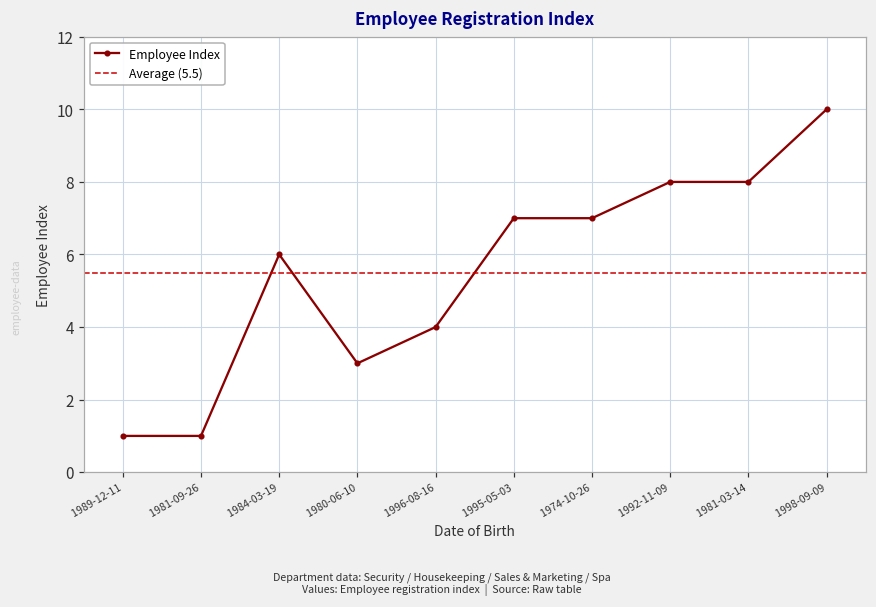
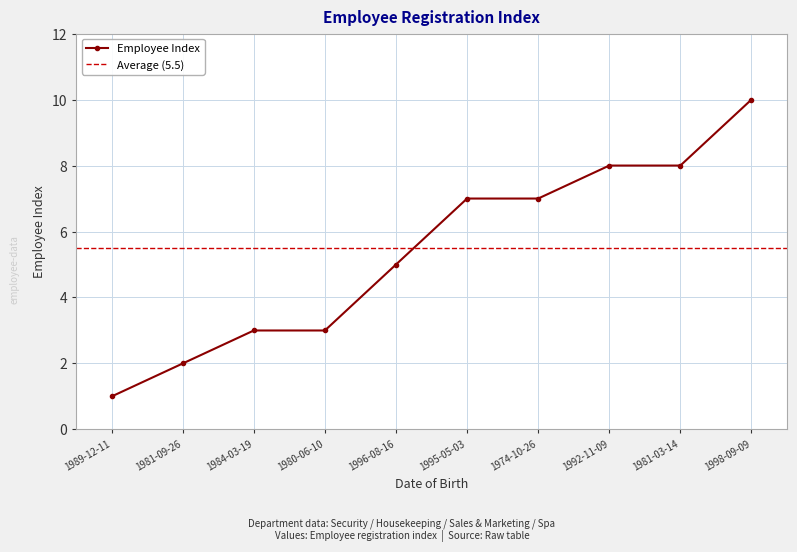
  {
    "1989-12-11": 1,
-   "1981-09-26": 1,
-   "1984-03-19": 6,
+   "1981-09-26": 2,
+   "1984-03-19": 3,
    "1980-06-10": 3,
-   "1996-08-16": 4,
+   "1996-08-16": 5,
    "1995-05-03": 7,
    "1974-10-26": 7,
    "1992-11-09": 8,
    "1981-03-14": 8,
    "1998-09-09": 10
  }
